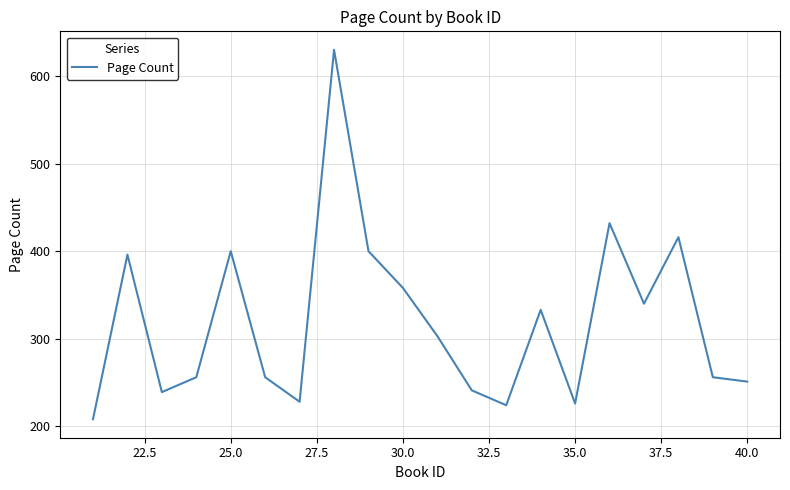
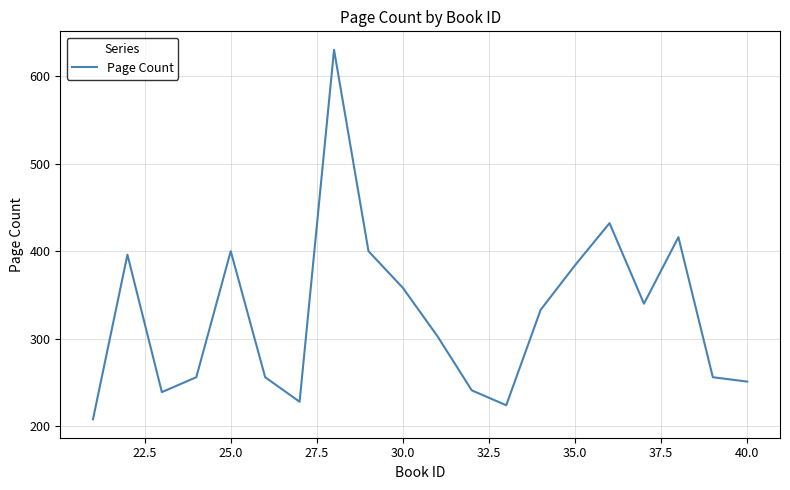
  {
    "25.0": 400,
    "30.0": 360,
-   "35.0": 230,
+   "35.0": 380,
    "40.0": 250
  }
